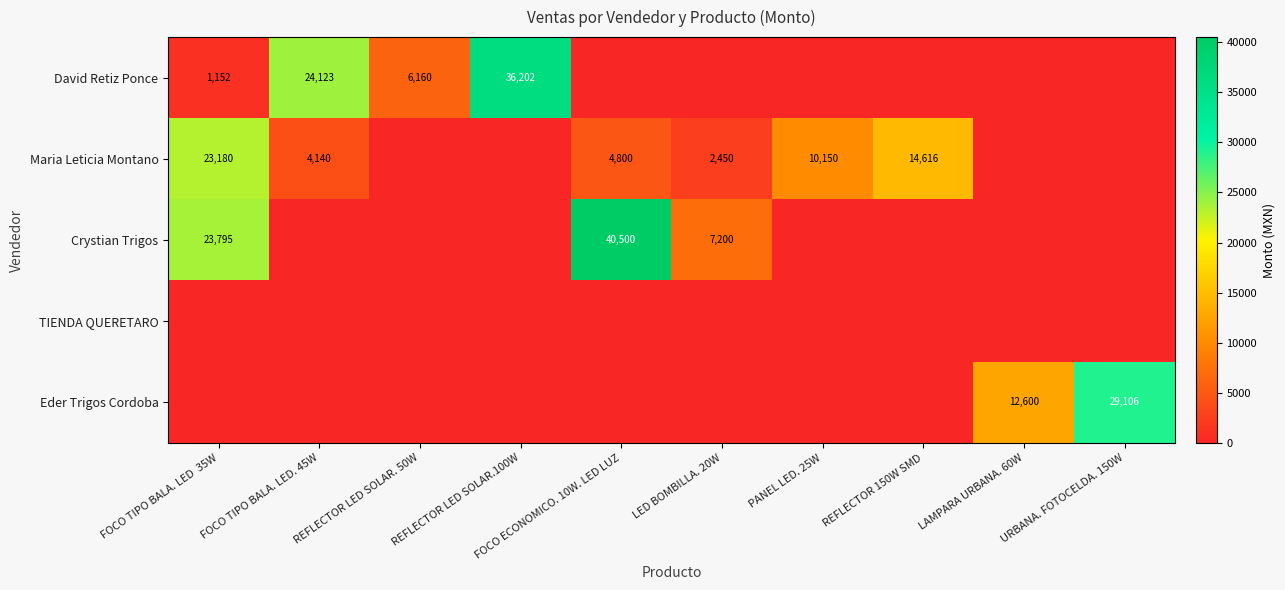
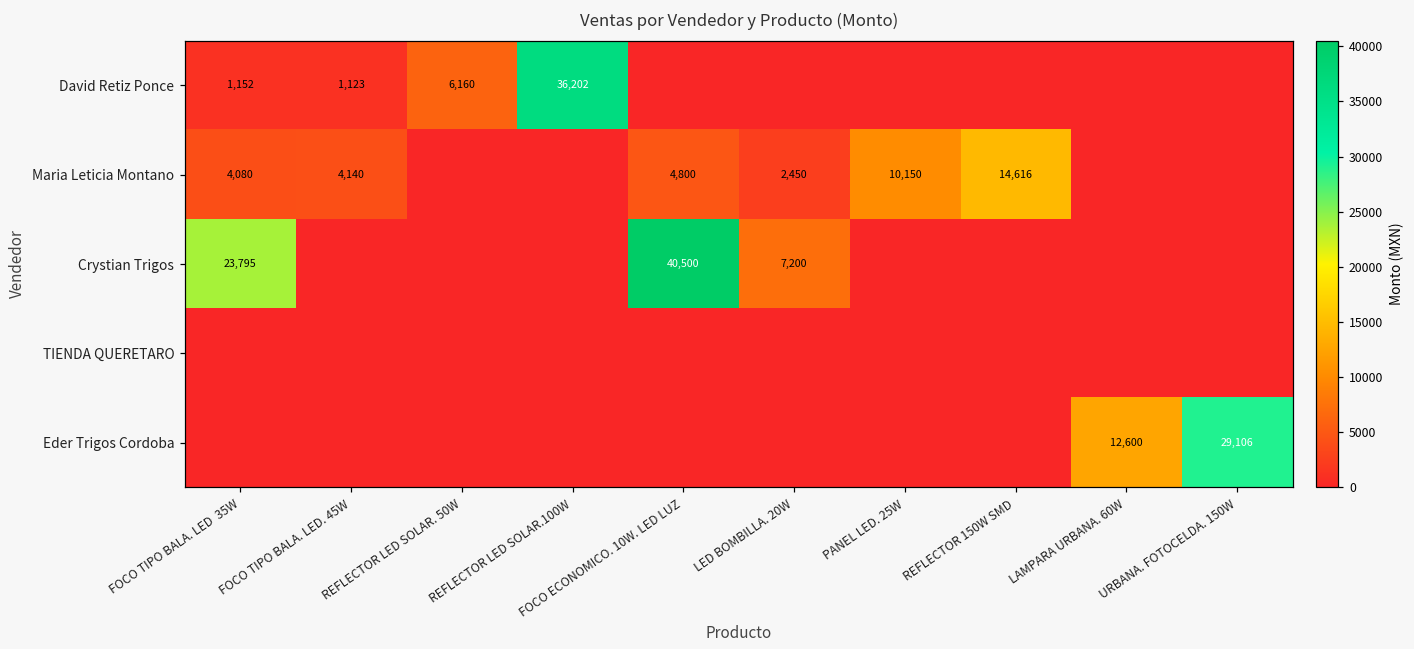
  {
    "David Retiz Ponce": {
      "FOCO TIPO BALA. LED 35W": "1,152",
-     "FOCO TIPO BALA. LED. 45W": "24,123",
+     "FOCO TIPO BALA. LED. 45W": "1,123",
      "REFLECTOR LED SOLAR. 50W": "6,160",
      "REFLECTOR LED SOLAR.100W": "36,202"
    },
    "Maria Leticia Montano": {
-     "FOCO TIPO BALA. LED 35W": "23,180",
+     "FOCO TIPO BALA. LED 35W": "4,080",
      "FOCO TIPO BALA. LED. 45W": "4,140",
      "FOCO ECONOMICO. 10W. LED LUZ": "4,800",
      "LED BOMBILLA. 20W": "2,450",
      "PANEL LED. 25W": "10,150",
      "REFLECTOR 150W SMD": "14,616"
    },
    "Crystian Trigos": {
      "FOCO TIPO BALA. LED 35W": "23,795",
      "FOCO ECONOMICO. 10W. LED LUZ": "40,500",
      "LED BOMBILLA. 20W": "7,200"
    },
    "Eder Trigos Cordoba": {
      "LAMPARA URBANA. 60W": "12,600",
      "URBANA. FOTOCELDA. 150W": "29,106"
    }
  }
